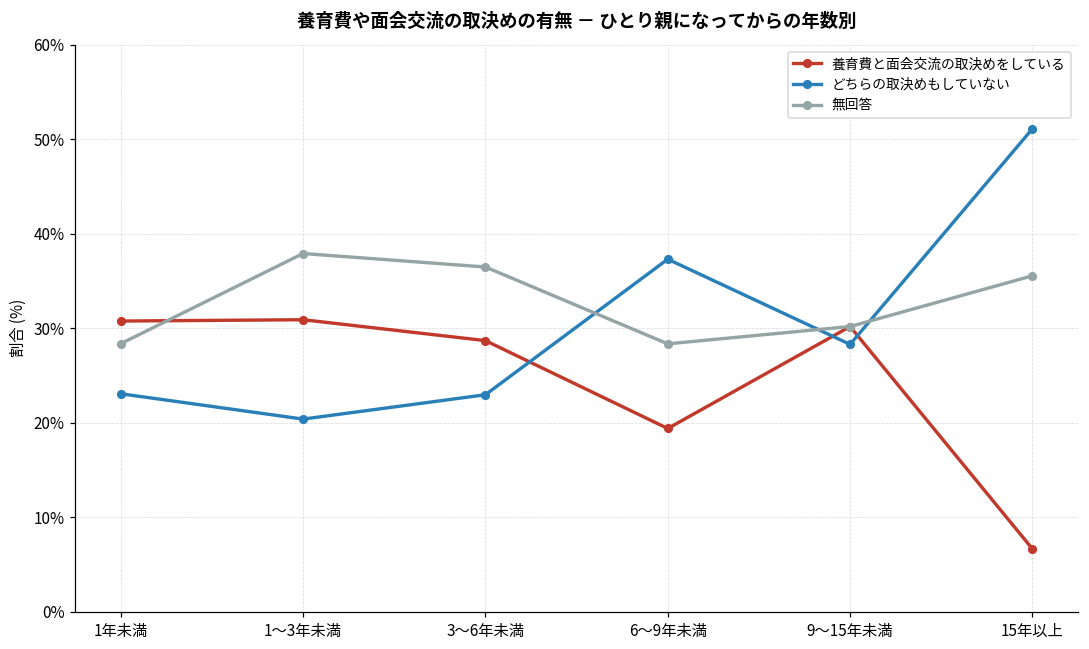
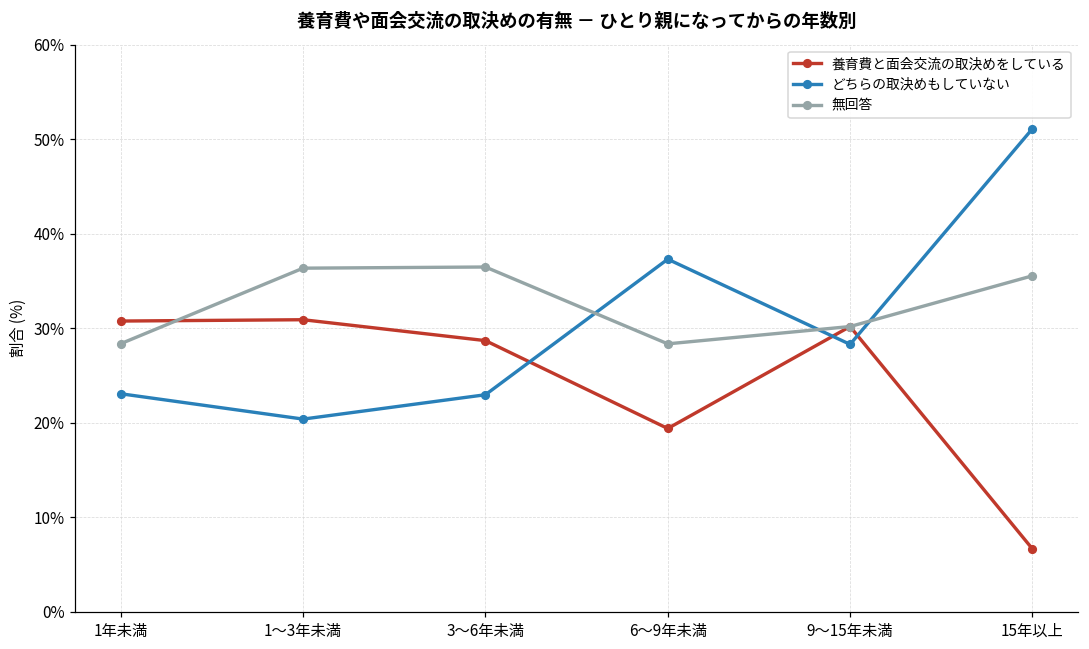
  {
    "養育費と面会交流の取決めをしている": {
      "1年未満": "31%",
      "1～3年未満": "31%",
      "3～6年未満": "29%",
      "6～9年未満": "19%",
      "15年以上": "7%"
    },
    "どちらの取決めもしていない": {
      "1年未満": "23%",
      "1～3年未満": "20%",
      "3～6年未満": "23%",
      "6～9年未満": "37%",
      "9～15年未満": "28%",
      "15年以上": "51%"
    },
    "無回答": {
      "1年未満": "28%",
-     "1～3年未満": "38%",
+     "1～3年未満": "36%",
      "3～6年未満": "36%",
      "6～9年未満": "28%",
      "15年以上": "36%"
    }
  }
